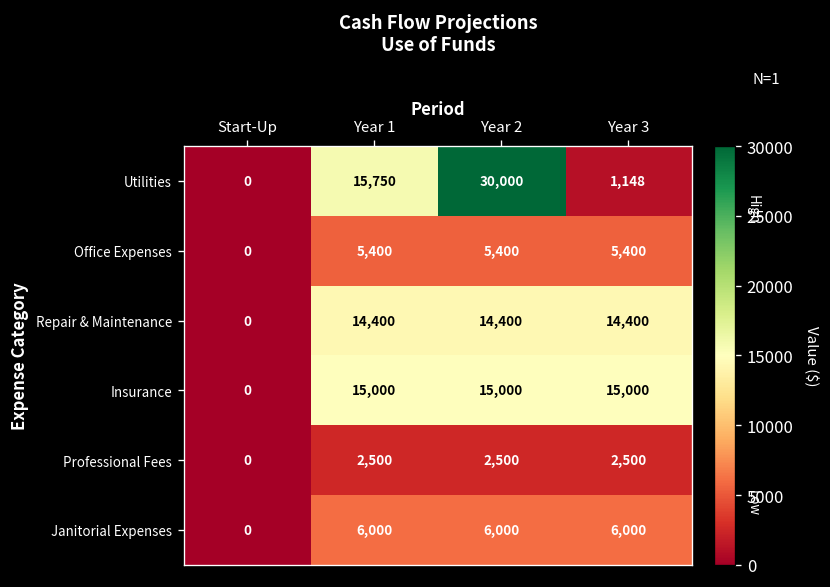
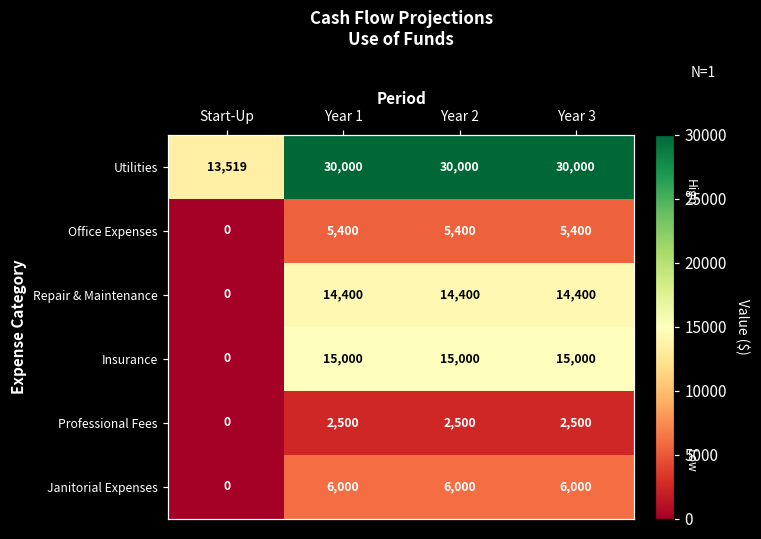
  {
    "Utilities": {
-     "Start-Up": "0",
-     "Year 1": "15,750",
+     "Start-Up": "13,519",
+     "Year 1": "30,000",
      "Year 2": "30,000",
-     "Year 3": "1,148"
+     "Year 3": "30,000"
    },
    "Office Expenses": {
      "Start-Up": "0",
      "Year 1": "5,400",
      "Year 2": "5,400",
      "Year 3": "5,400"
    },
    "Repair & Maintenance": {
      "Start-Up": "0",
      "Year 1": "14,400",
      "Year 2": "14,400",
      "Year 3": "14,400"
    },
    "Insurance": {
      "Start-Up": "0",
      "Year 1": "15,000",
      "Year 2": "15,000",
      "Year 3": "15,000"
    },
    "Professional Fees": {
      "Start-Up": "0",
      "Year 1": "2,500",
      "Year 2": "2,500",
      "Year 3": "2,500"
    },
    "Janitorial Expenses": {
      "Start-Up": "0",
      "Year 1": "6,000",
      "Year 2": "6,000",
      "Year 3": "6,000"
    }
  }
